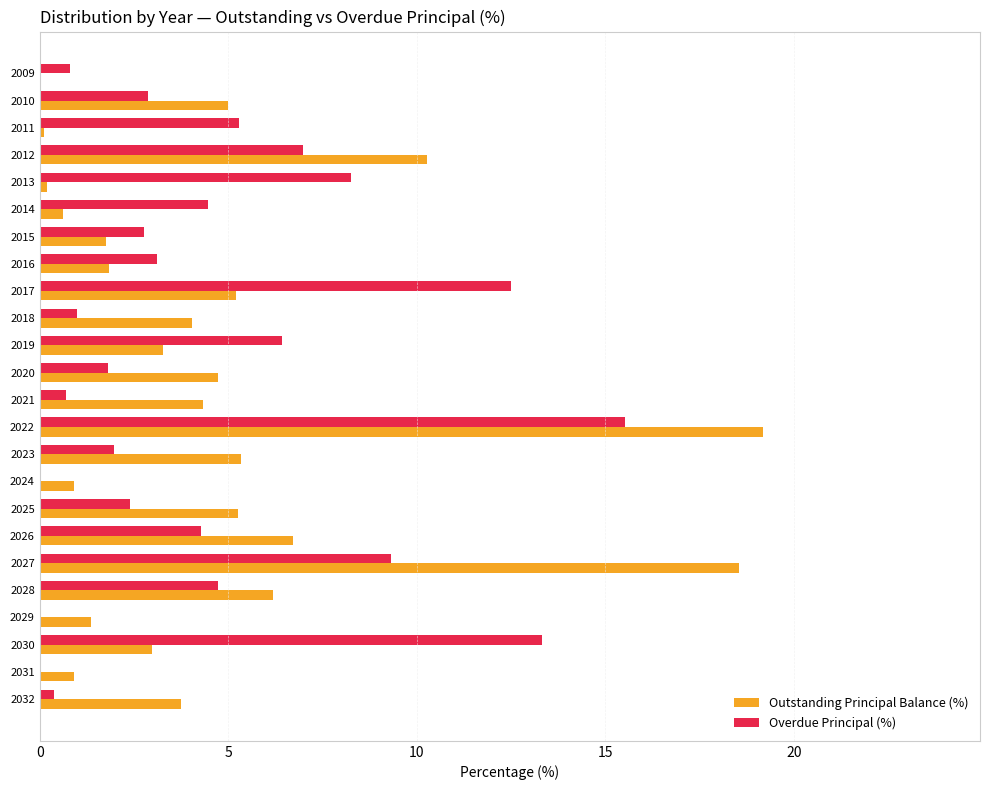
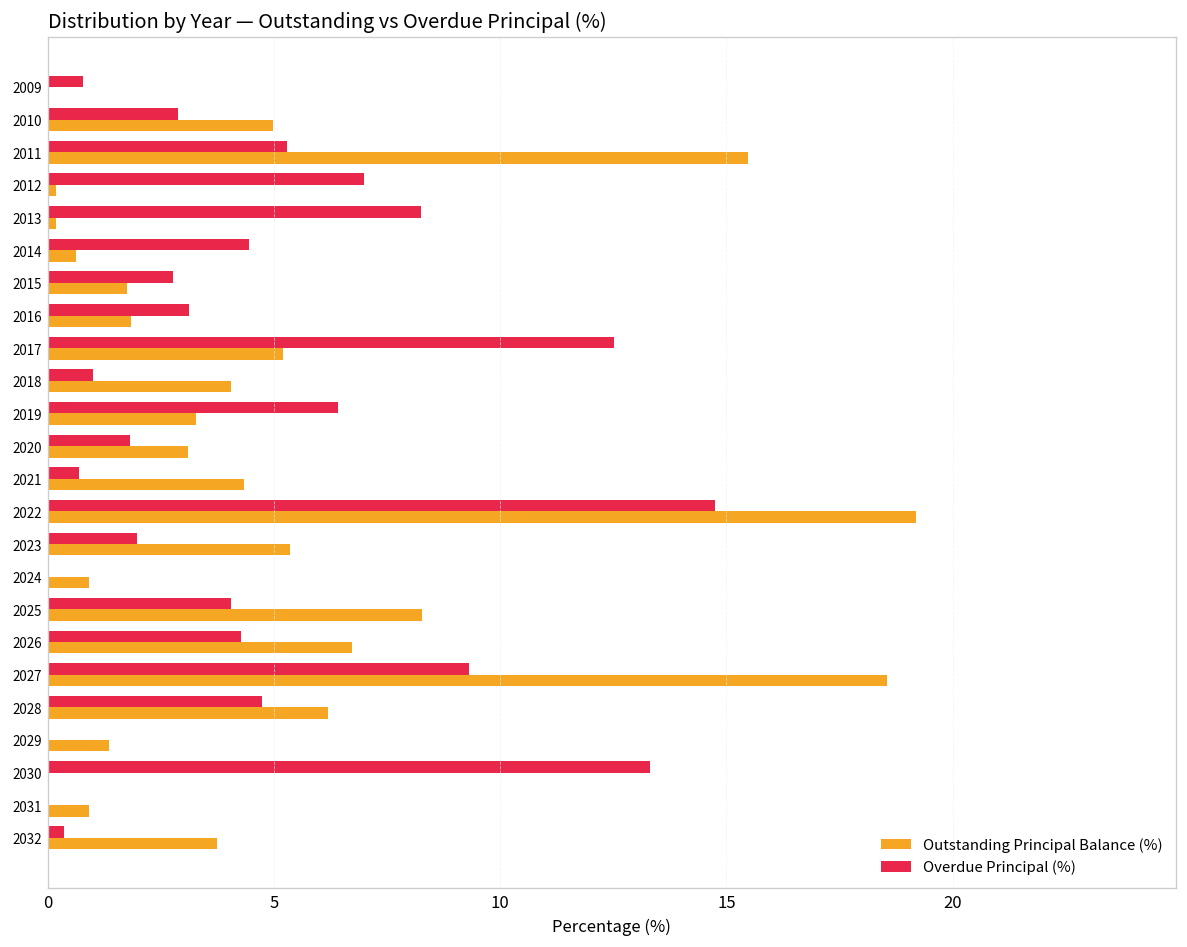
  {
    "Outstanding Principal Balance (%)": {
      "2010": 5.0,
-     "2011": 0.1,
-     "2012": 10.3,
+     "2011": 15.5,
+     "2012": 0.2,
      "2013": 0.2,
      "2014": 0.6,
      "2015": 1.8,
      "2016": 1.8,
      "2017": 5.2,
      "2018": 4.1,
      "2019": 3.3,
-     "2020": 4.7,
+     "2020": 3.1,
      "2021": 4.3,
      "2022": 19.2,
      "2023": 5.4,
      "2024": 0.9,
-     "2025": 5.3,
+     "2025": 8.3,
      "2026": 6.7,
      "2027": 18.6,
      "2028": 6.2,
      "2029": 1.4,
-     "2030": 3.0,
+     "2030": 0.0,
      "2031": 0.9,
      "2032": 3.8
    },
    "Overdue Principal (%)": {
      "2009": 0.8,
      "2010": 2.9,
      "2011": 5.3,
      "2012": 7.0,
      "2013": 8.3,
      "2014": 4.5,
      "2015": 2.8,
      "2016": 3.1,
      "2017": 12.5,
      "2018": 1.0,
      "2019": 6.4,
      "2020": 1.8,
      "2021": 0.7,
-     "2022": 15.5,
+     "2022": 14.7,
      "2023": 2.0,
      "2024": 0.0,
-     "2025": 2.4,
+     "2025": 4.0,
      "2026": 4.3,
      "2027": 9.3,
      "2028": 4.7,
      "2029": 0.0,
      "2030": 13.3,
      "2032": 0.4
    }
  }
